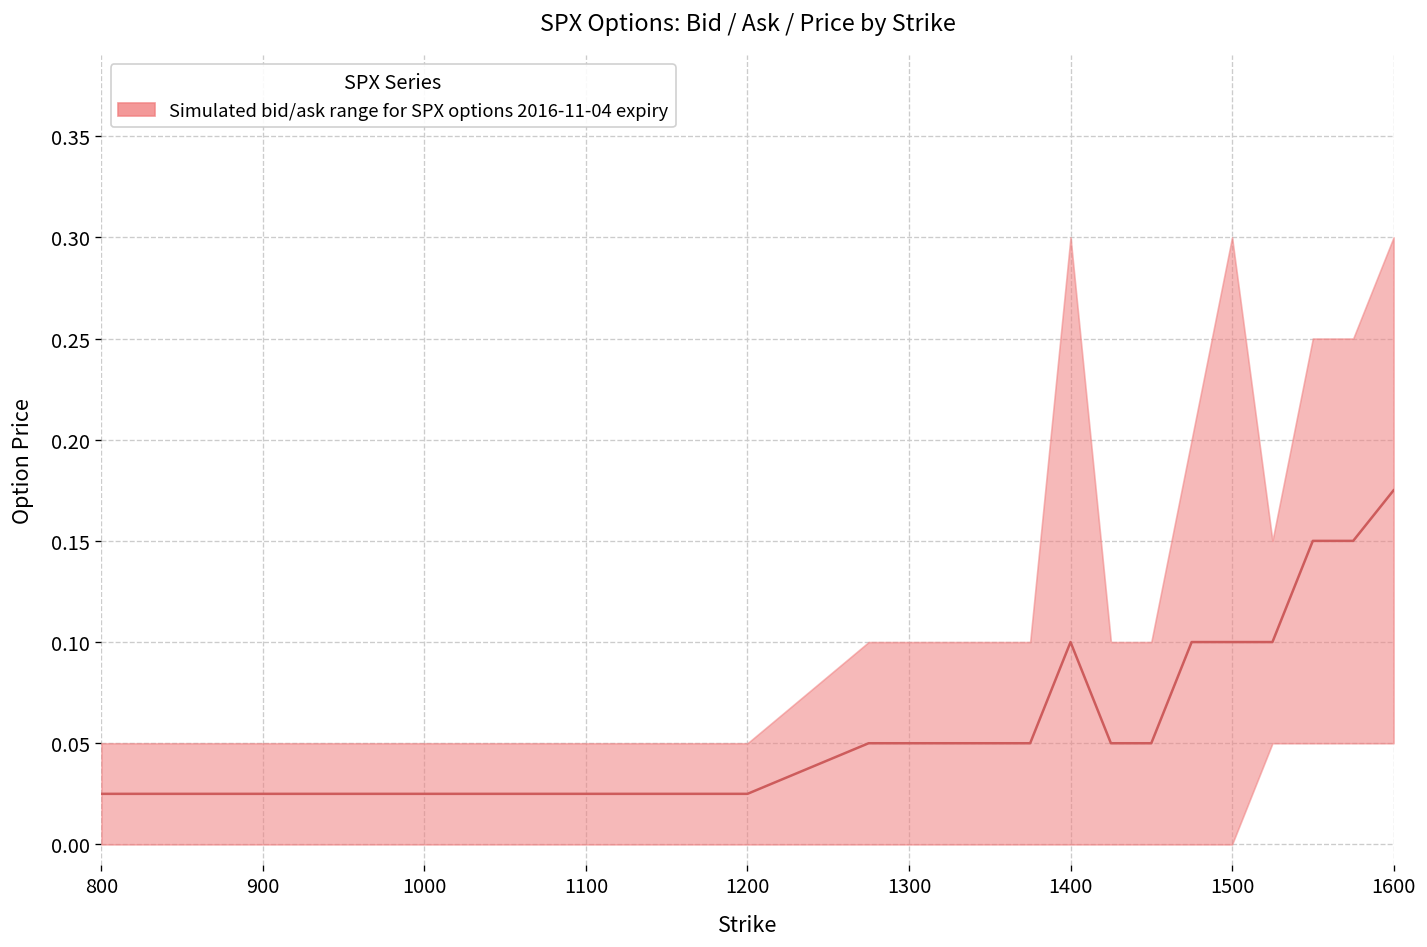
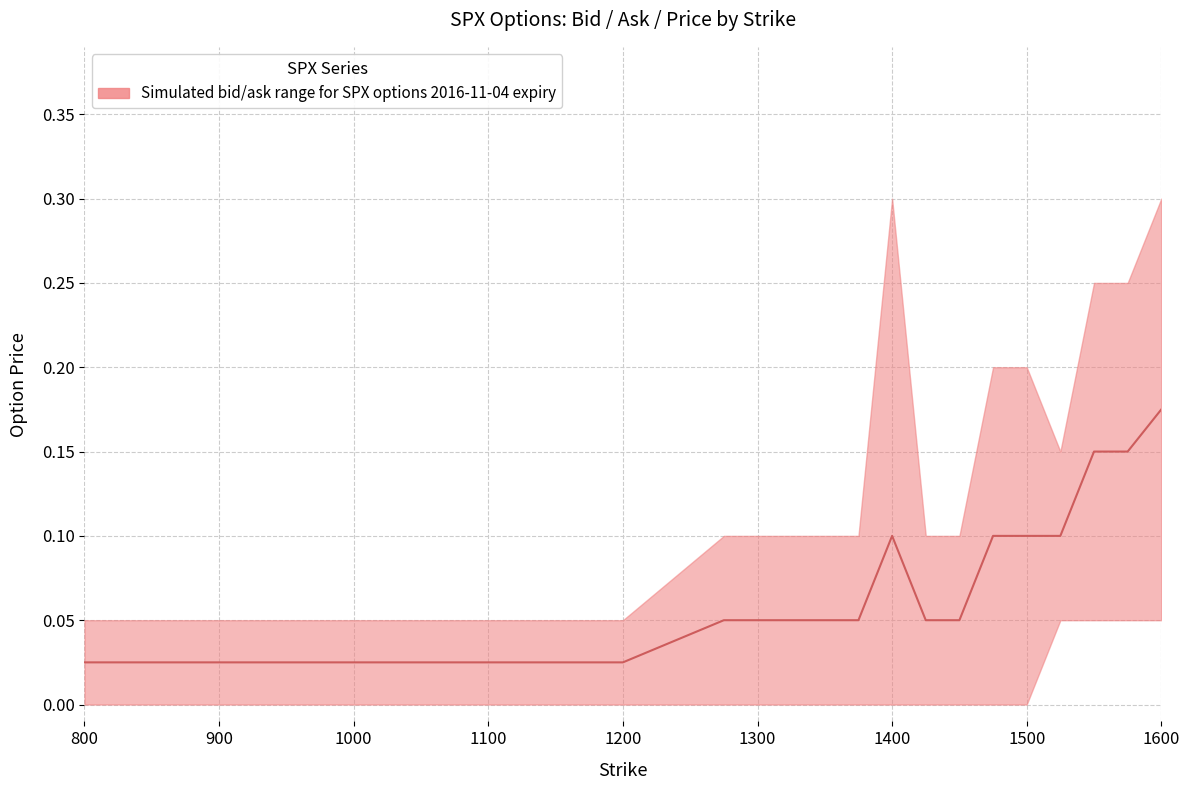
  {
    "Simulated bid/ask range for SPX options 2016-11-04 expiry": {
-     "1500": 0.3
+     "1500": 0.2
    }
  }
